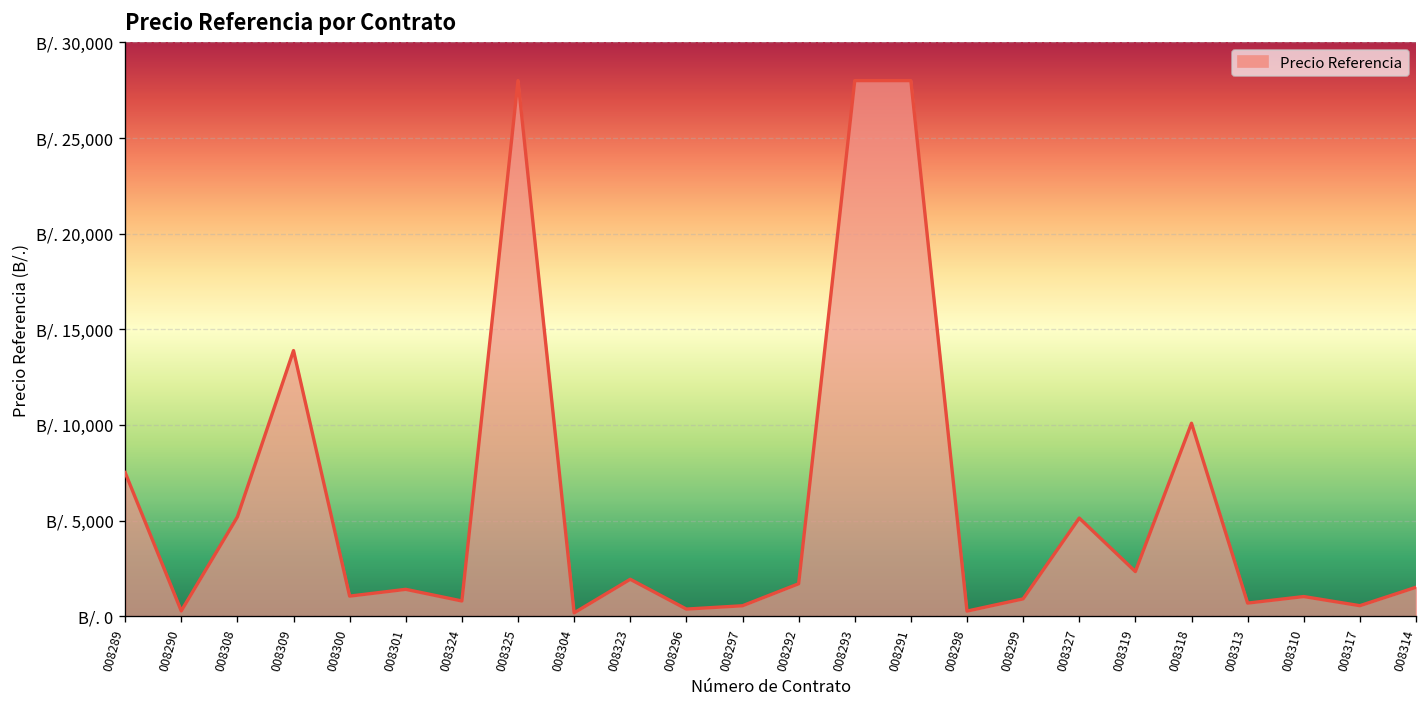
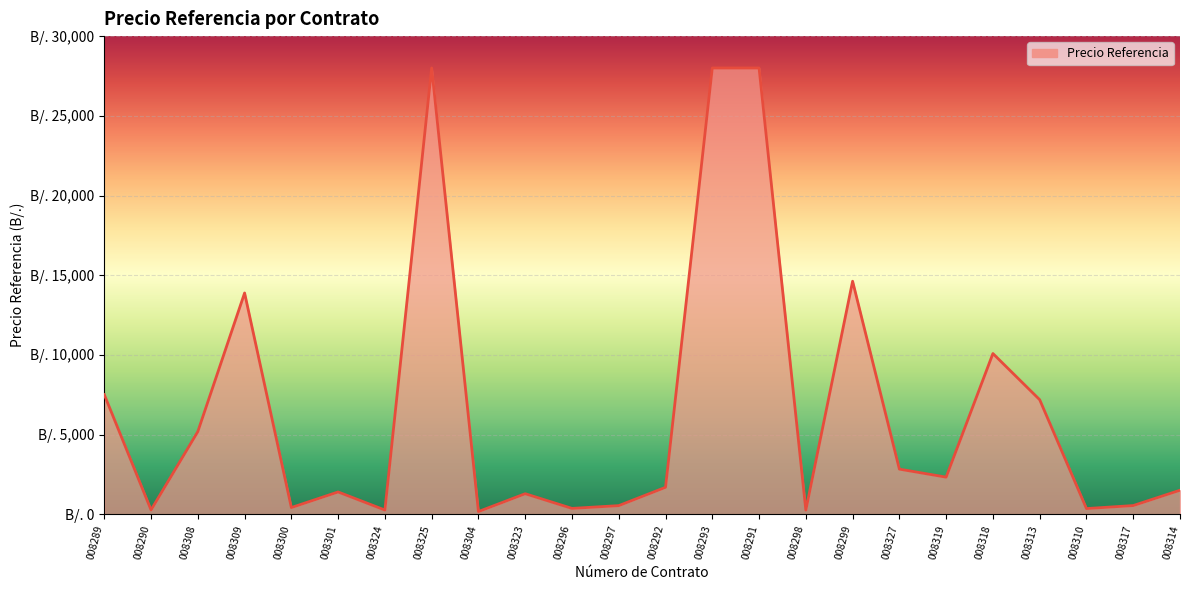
  {
    "008289": "B/. 7,500",
    "008290": "B/. 300",
    "008308": "B/. 5,200",
    "008309": "B/. 13,900",
-   "008300": "B/. 1,000",
+   "008300": "B/. 400",
    "008301": "B/. 1,400",
-   "008324": "B/. 800",
+   "008324": "B/. 300",
    "008325": "B/. 28,000",
    "008304": "B/. 200",
-   "008323": "B/. 1,900",
+   "008323": "B/. 1,300",
    "008296": "B/. 400",
    "008297": "B/. 500",
    "008292": "B/. 1,700",
    "008293": "B/. 28,000",
    "008291": "B/. 28,000",
    "008298": "B/. 300",
-   "008299": "B/. 900",
-   "008327": "B/. 5,100",
+   "008299": "B/. 14,600",
+   "008327": "B/. 2,800",
    "008319": "B/. 2,300",
    "008318": "B/. 10,100",
-   "008313": "B/. 700",
-   "008310": "B/. 1,000",
+   "008313": "B/. 7,200",
+   "008310": "B/. 400",
    "008317": "B/. 600",
    "008314": "B/. 1,500"
  }
